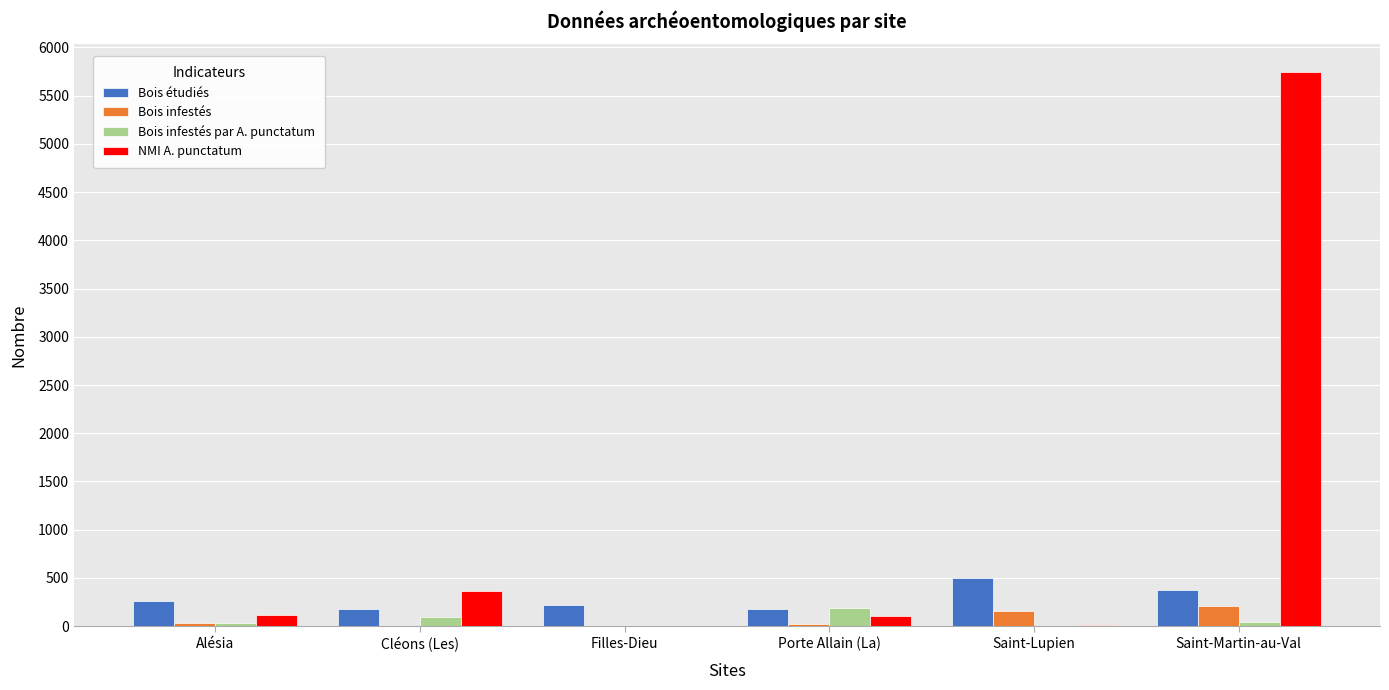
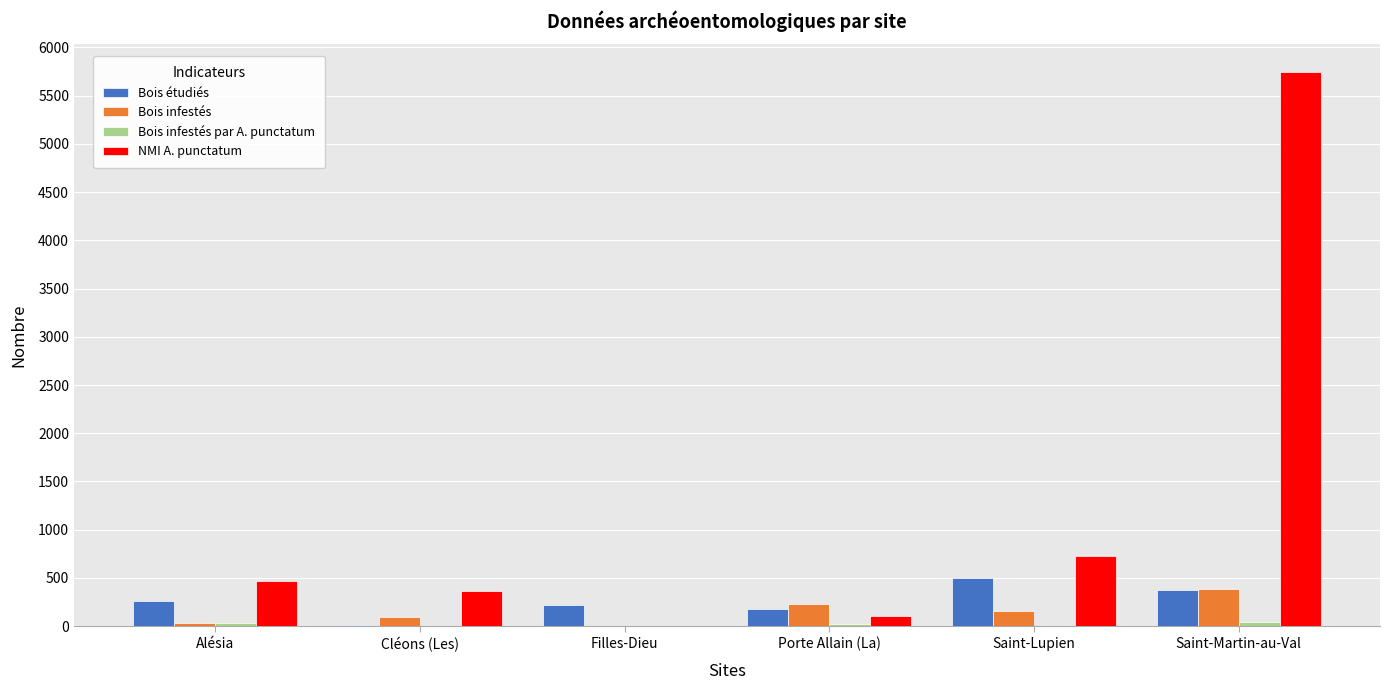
  {
    "Bois étudiés": {
      "Alésia": 300,
-     "Cléons (Les)": 200,
+     "Cléons (Les)": 0,
      "Filles-Dieu": 200,
      "Porte Allain (La)": 200,
      "Saint-Lupien": 500,
      "Saint-Martin-au-Val": 400
    },
    "Bois infestés": {
      "Alésia": 0,
-     "Cléons (Les)": 0,
+     "Cléons (Les)": 100,
      "Filles-Dieu": 0,
-     "Porte Allain (La)": 0,
+     "Porte Allain (La)": 200,
      "Saint-Lupien": 200,
-     "Saint-Martin-au-Val": 200
+     "Saint-Martin-au-Val": 400
    },
    "Bois infestés par A. punctatum": {
      "Alésia": 0,
-     "Cléons (Les)": 100,
+     "Cléons (Les)": 0,
      "Filles-Dieu": 0,
-     "Porte Allain (La)": 200,
+     "Porte Allain (La)": 0,
      "Saint-Martin-au-Val": 0
    },
    "NMI A. punctatum": {
-     "Alésia": 100,
+     "Alésia": 500,
      "Cléons (Les)": 400,
      "Filles-Dieu": 0,
      "Porte Allain (La)": 100,
-     "Saint-Lupien": 0,
+     "Saint-Lupien": 700,
      "Saint-Martin-au-Val": 5700
    }
  }
